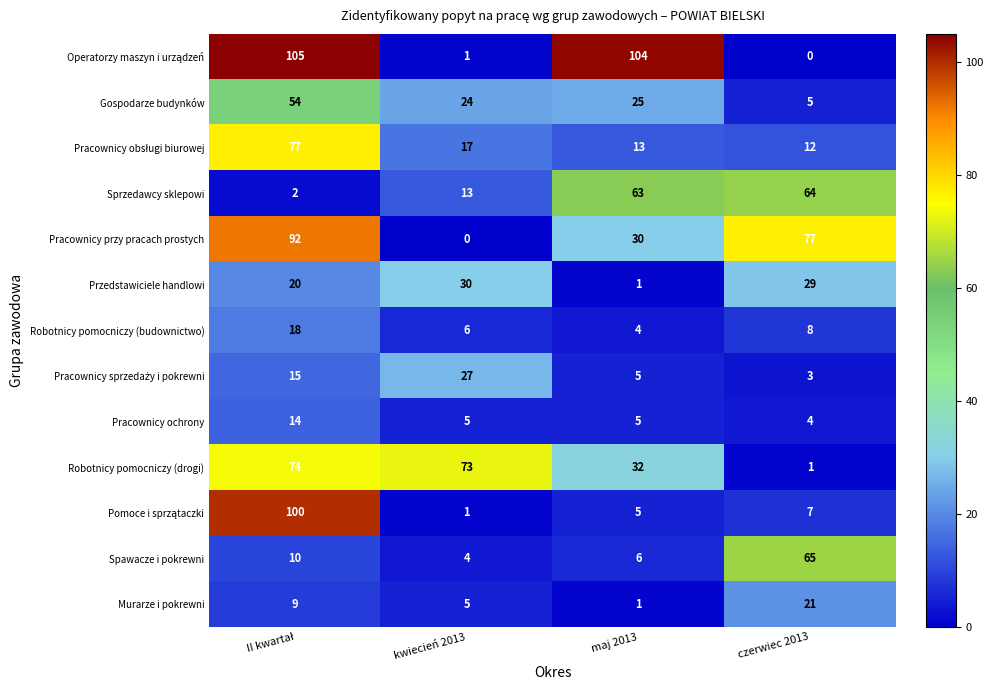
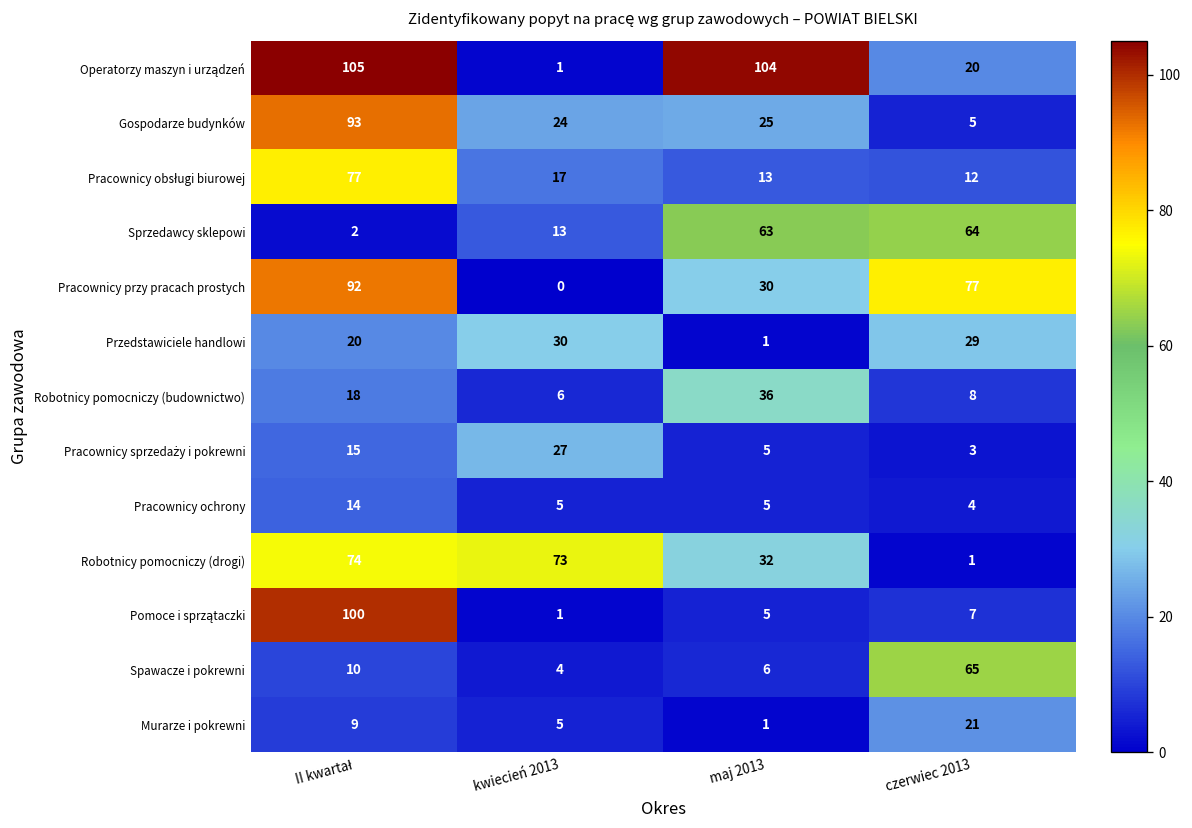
  {
    "Operatorzy maszyn i urządzeń": {
      "II kwartał": 105,
      "kwiecień 2013": 1,
      "maj 2013": 104,
-     "czerwiec 2013": 0
+     "czerwiec 2013": 20
    },
    "Gospodarze budynków": {
-     "II kwartał": 54,
+     "II kwartał": 93,
      "kwiecień 2013": 24,
      "maj 2013": 25,
      "czerwiec 2013": 5
    },
    "Pracownicy obsługi biurowej": {
      "II kwartał": 77,
      "kwiecień 2013": 17,
      "maj 2013": 13,
      "czerwiec 2013": 12
    },
    "Sprzedawcy sklepowi": {
      "II kwartał": 2,
      "kwiecień 2013": 13,
      "maj 2013": 63,
      "czerwiec 2013": 64
    },
    "Pracownicy przy pracach prostych": {
      "II kwartał": 92,
      "kwiecień 2013": 0,
      "maj 2013": 30,
      "czerwiec 2013": 77
    },
    "Przedstawiciele handlowi": {
      "II kwartał": 20,
      "kwiecień 2013": 30,
      "maj 2013": 1,
      "czerwiec 2013": 29
    },
    "Robotnicy pomocniczy (budownictwo)": {
      "II kwartał": 18,
      "kwiecień 2013": 6,
-     "maj 2013": 4,
+     "maj 2013": 36,
      "czerwiec 2013": 8
    },
    "Pracownicy sprzedaży i pokrewni": {
      "II kwartał": 15,
      "kwiecień 2013": 27,
      "maj 2013": 5,
      "czerwiec 2013": 3
    },
    "Pracownicy ochrony": {
      "II kwartał": 14,
      "kwiecień 2013": 5,
      "maj 2013": 5,
      "czerwiec 2013": 4
    },
    "Robotnicy pomocniczy (drogi)": {
      "II kwartał": 74,
      "kwiecień 2013": 73,
      "maj 2013": 32,
      "czerwiec 2013": 1
    },
    "Pomoce i sprzątaczki": {
      "II kwartał": 100,
      "kwiecień 2013": 1,
      "maj 2013": 5,
      "czerwiec 2013": 7
    },
    "Spawacze i pokrewni": {
      "II kwartał": 10,
      "kwiecień 2013": 4,
      "maj 2013": 6,
      "czerwiec 2013": 65
    },
    "Murarze i pokrewni": {
      "II kwartał": 9,
      "kwiecień 2013": 5,
      "maj 2013": 1,
      "czerwiec 2013": 21
    }
  }
